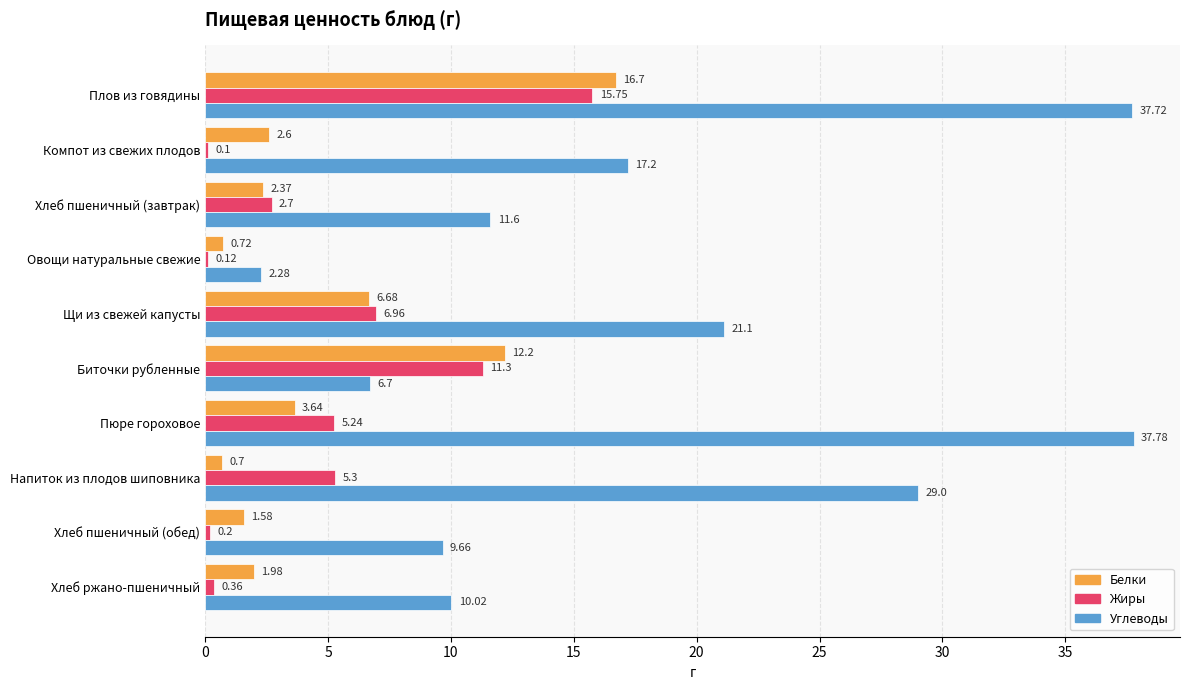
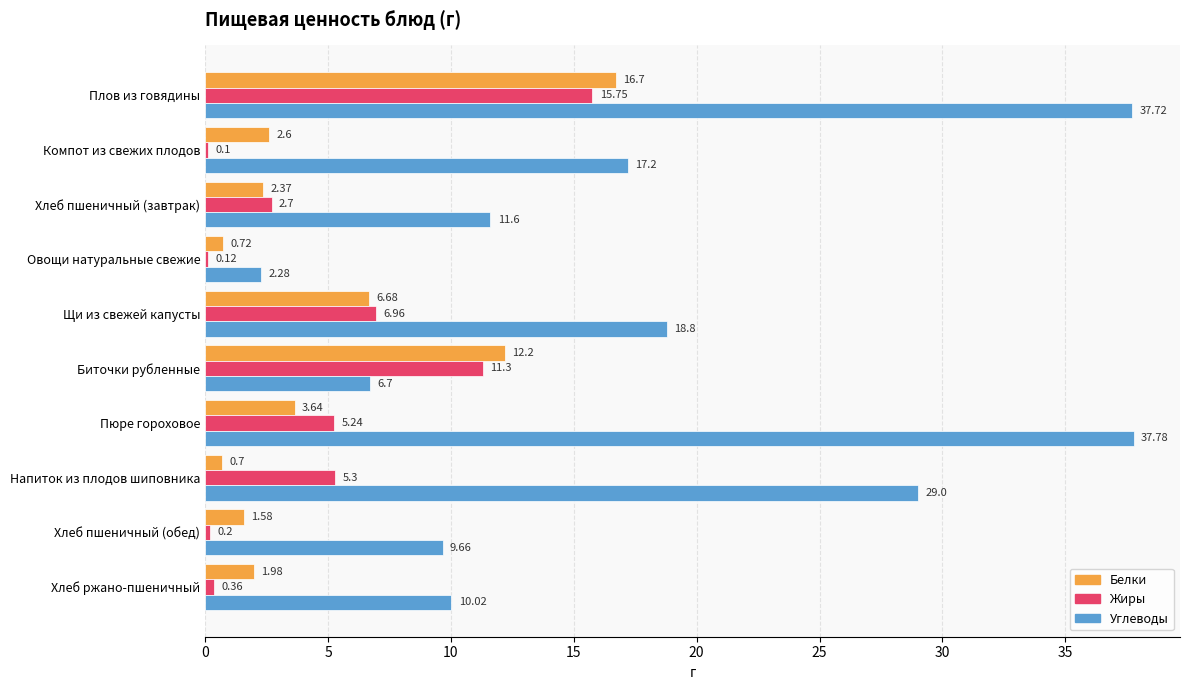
  {
    "Белки": {
      "Плов из говядины": 16.7,
      "Компот из свежих плодов": 2.6,
      "Хлеб пшеничный (завтрак)": 2.37,
      "Овощи натуральные свежие": 0.72,
      "Щи из свежей капусты": 6.68,
      "Биточки рубленные": 12.2,
      "Пюре гороховое": 3.64,
      "Напиток из плодов шиповника": 0.7,
      "Хлеб пшеничный (обед)": 1.58,
      "Хлеб ржано-пшеничный": 1.98
    },
    "Жиры": {
      "Плов из говядины": 15.75,
      "Компот из свежих плодов": 0.1,
      "Хлеб пшеничный (завтрак)": 2.7,
      "Овощи натуральные свежие": 0.12,
      "Щи из свежей капусты": 6.96,
      "Биточки рубленные": 11.3,
      "Пюре гороховое": 5.24,
      "Напиток из плодов шиповника": 5.3,
      "Хлеб пшеничный (обед)": 0.2,
      "Хлеб ржано-пшеничный": 0.36
    },
    "Углеводы": {
      "Плов из говядины": 37.72,
      "Компот из свежих плодов": 17.2,
      "Хлеб пшеничный (завтрак)": 11.6,
      "Овощи натуральные свежие": 2.28,
-     "Щи из свежей капусты": 21.1,
+     "Щи из свежей капусты": 18.8,
      "Биточки рубленные": 6.7,
      "Пюре гороховое": 37.78,
      "Напиток из плодов шиповника": 29.0,
      "Хлеб пшеничный (обед)": 9.66,
      "Хлеб ржано-пшеничный": 10.02
    }
  }
